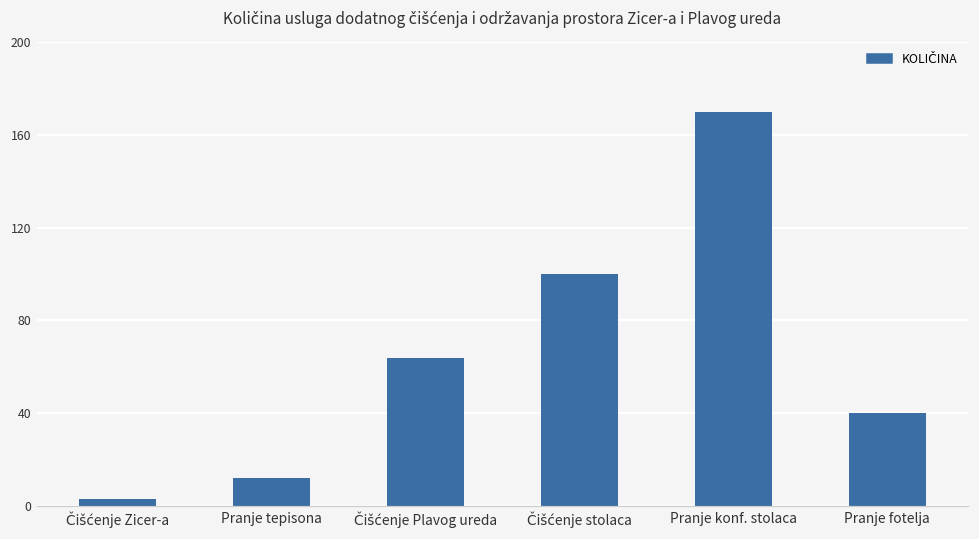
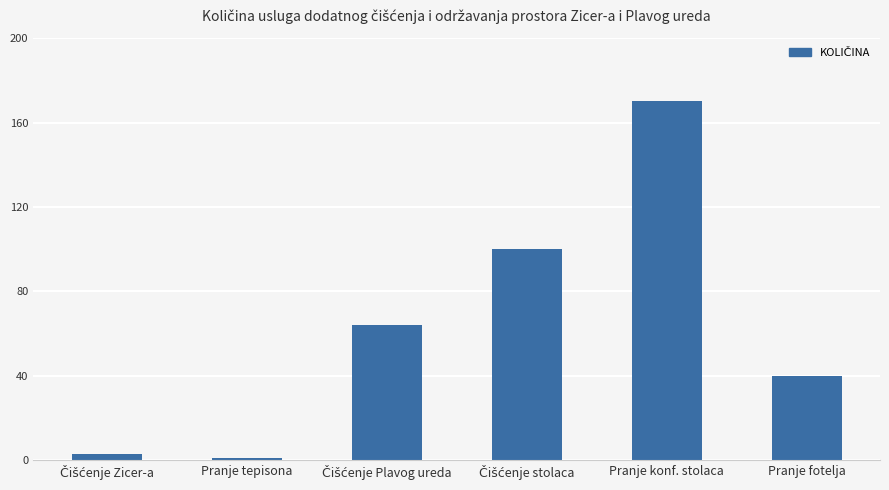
  {
    "Čišćenje Zicer-a": 3,
-   "Pranje tepisona": 12,
+   "Pranje tepisona": 1,
    "Čišćenje Plavog ureda": 64,
    "Čišćenje stolaca": 100,
    "Pranje konf. stolaca": 170,
    "Pranje fotelja": 40
  }
